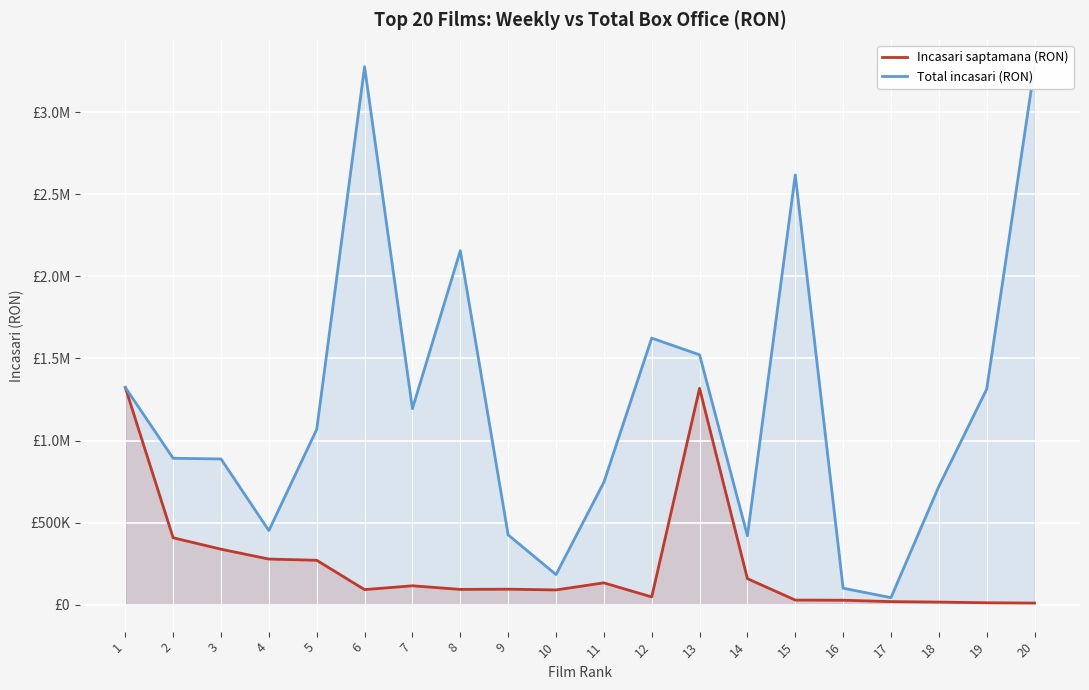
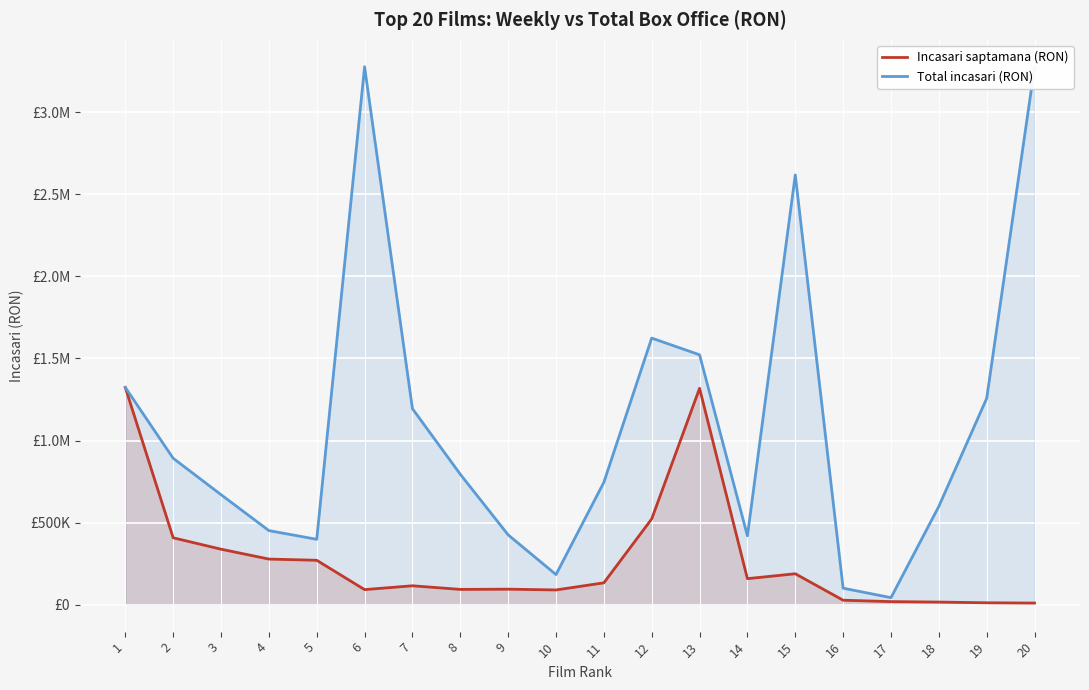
  {
    "Incasari saptamana (RON)": {
      "2": "£410000",
      "3": "£340000",
      "4": "£280000",
      "5": "£270000",
      "6": "£90000",
      "7": "£120000",
      "8": "£90000",
      "9": "£90000",
      "10": "£90000",
      "11": "£130000",
-     "12": "£50000",
+     "12": "£520000",
      "13": "£1320000",
      "14": "£160000",
-     "15": "£30000",
+     "15": "£190000",
      "16": "£30000",
      "17": "£20000",
      "18": "£20000",
      "19": "£10000",
      "20": "£10000"
    },
    "Total incasari (RON)": {
      "2": "£890000",
-     "3": "£890000",
+     "3": "£670000",
      "4": "£450000",
-     "5": "£1070000",
+     "5": "£400000",
      "6": "£3280000",
      "7": "£1190000",
-     "8": "£2160000",
+     "8": "£790000",
      "9": "£430000",
      "10": "£180000",
      "11": "£750000",
      "12": "£1620000",
      "13": "£1520000",
      "14": "£420000",
      "15": "£2620000",
      "16": "£100000",
      "17": "£40000",
-     "18": "£720000",
-     "19": "£1310000"
+     "18": "£600000",
+     "19": "£1260000"
    }
  }
